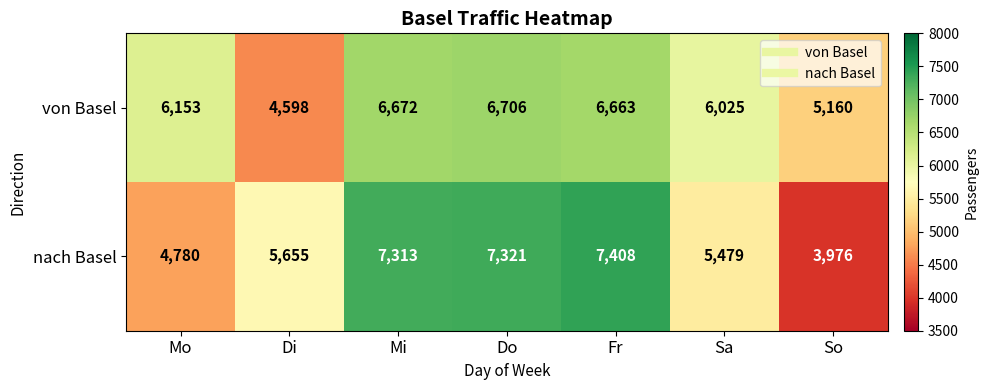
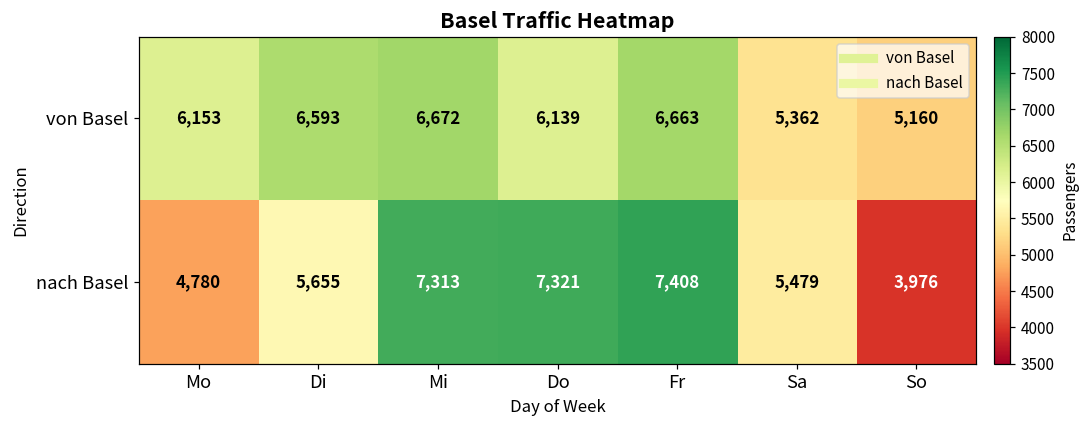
  {
    "von Basel": {
      "Mo": "6,153",
-     "Di": "4,598",
+     "Di": "6,593",
      "Mi": "6,672",
-     "Do": "6,706",
+     "Do": "6,139",
      "Fr": "6,663",
-     "Sa": "6,025",
+     "Sa": "5,362",
      "So": "5,160"
    },
    "nach Basel": {
      "Mo": "4,780",
      "Di": "5,655",
      "Mi": "7,313",
      "Do": "7,321",
      "Fr": "7,408",
      "Sa": "5,479",
      "So": "3,976"
    }
  }
